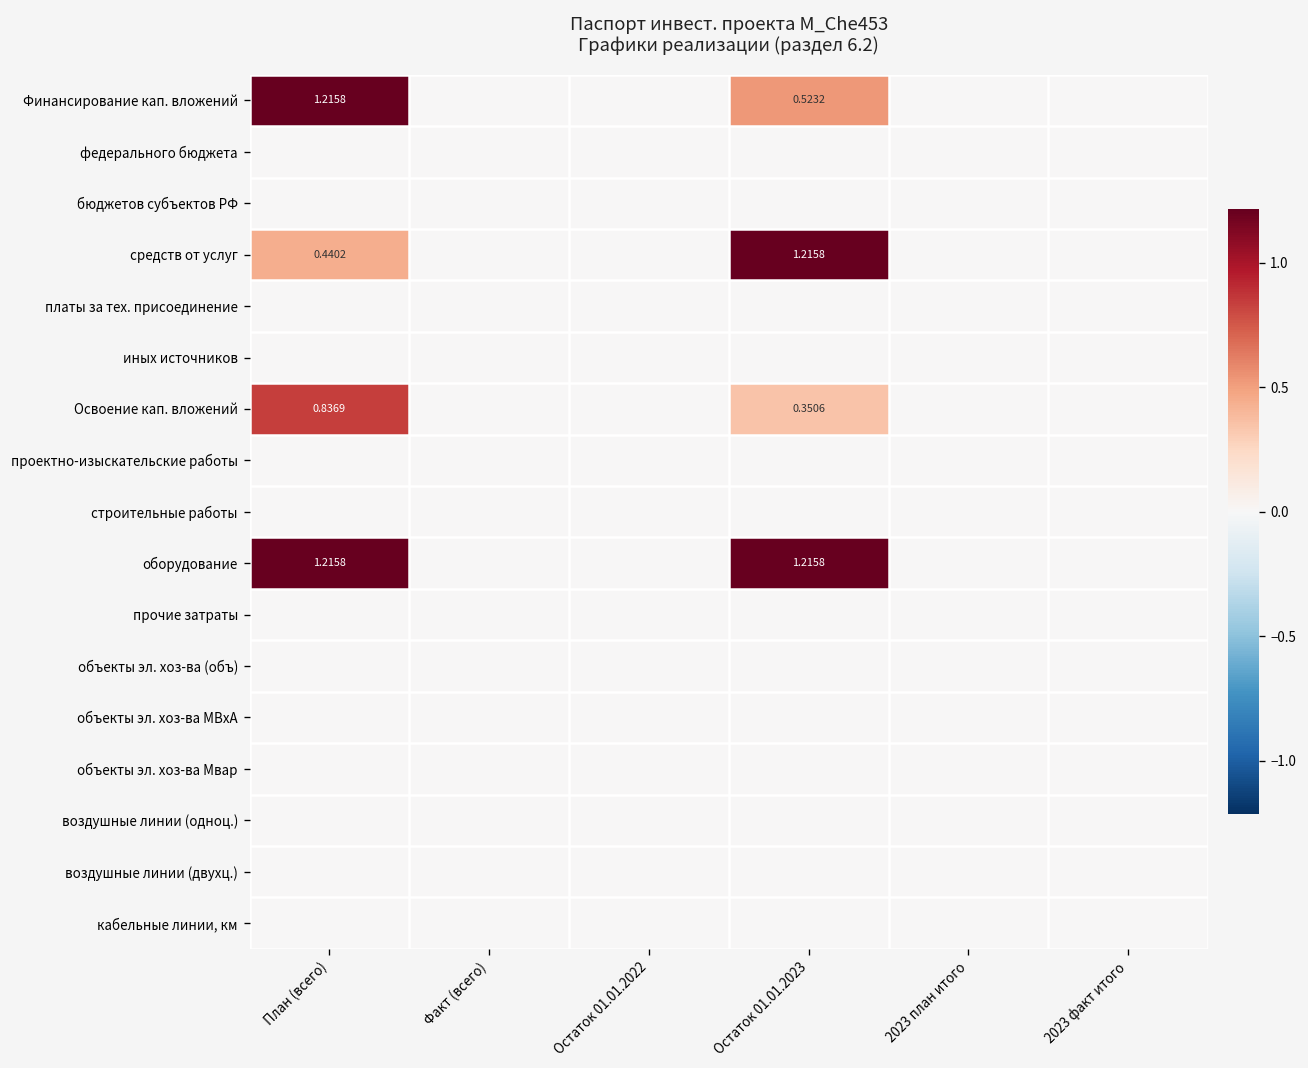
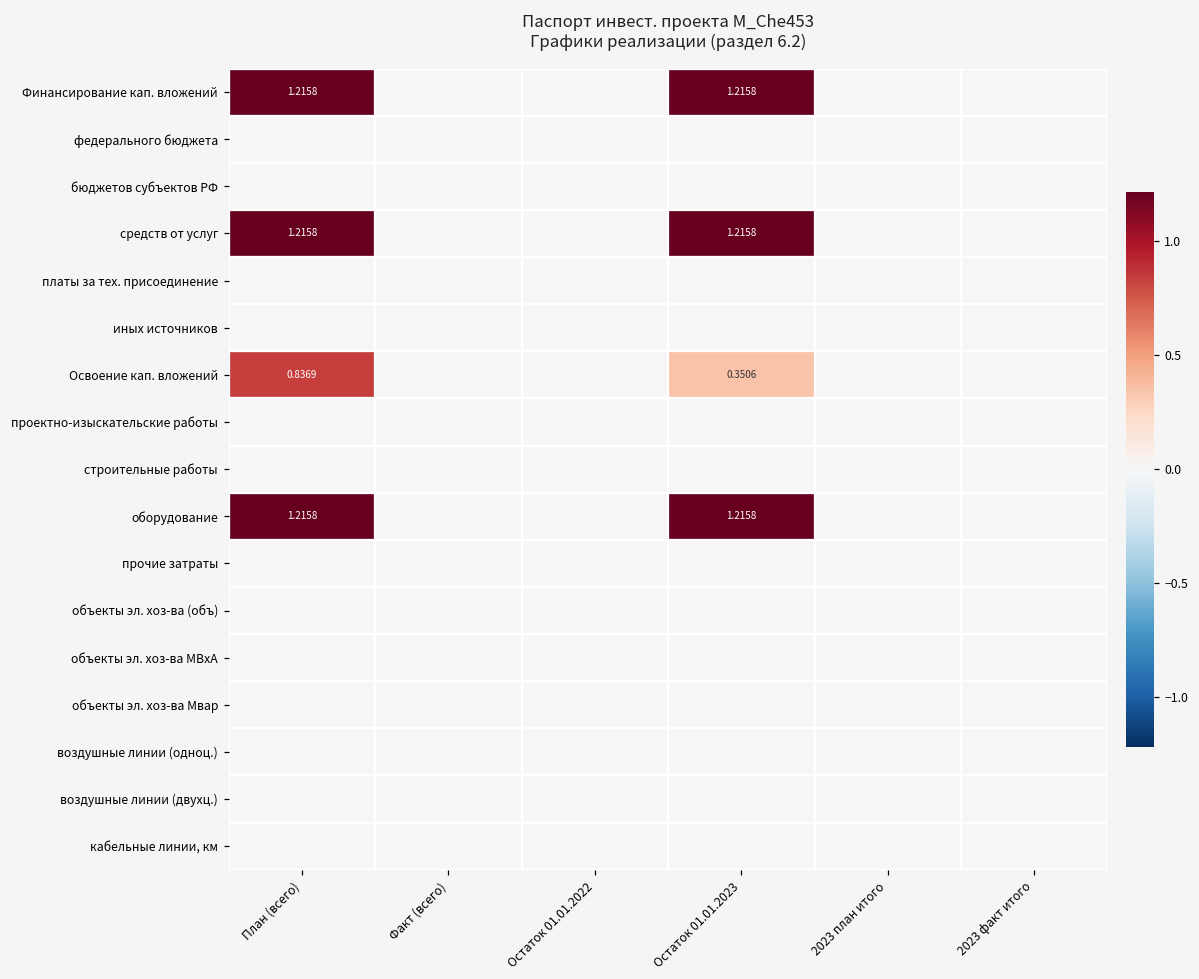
  {
    "Финансирование кап. вложений": {
      "План (всего)": 1.2158,
-     "Остаток 01.01.2023": 0.5232
+     "Остаток 01.01.2023": 1.2158
    },
    "средств от услуг": {
-     "План (всего)": 0.4402,
+     "План (всего)": 1.2158,
      "Остаток 01.01.2023": 1.2158
    },
    "Освоение кап. вложений": {
      "План (всего)": 0.8369,
      "Остаток 01.01.2023": 0.3506
    },
    "оборудование": {
      "План (всего)": 1.2158,
      "Остаток 01.01.2023": 1.2158
    }
  }
